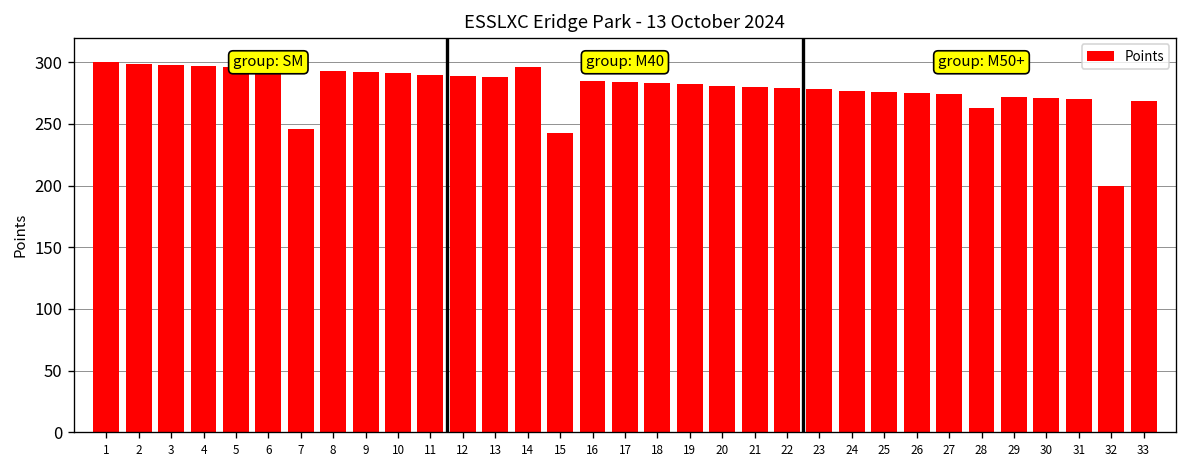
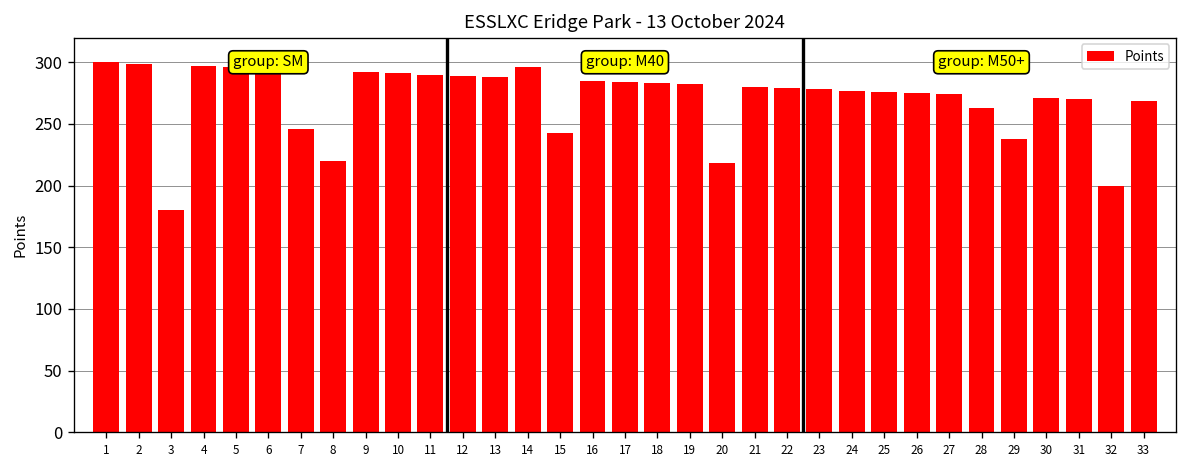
  {
    "1": 300,
    "2": 299,
-   "3": 298,
+   "3": 180,
    "4": 297,
    "7": 246,
-   "8": 293,
+   "8": 220,
    "9": 292,
    "10": 291,
    "11": 290,
    "12": 289,
    "13": 288,
    "14": 296,
    "15": 243,
    "16": 285,
    "17": 284,
    "18": 283,
    "19": 282,
-   "20": 281,
+   "20": 218,
    "21": 280,
    "22": 279,
    "23": 278,
    "24": 277,
    "25": 276,
    "26": 275,
    "27": 274,
    "28": 263,
-   "29": 272,
+   "29": 238,
    "30": 271,
    "31": 270,
    "32": 200,
    "33": 269
  }
